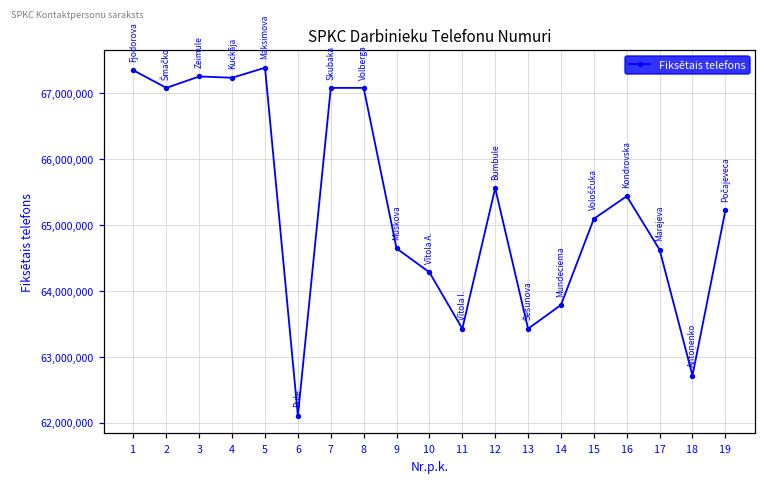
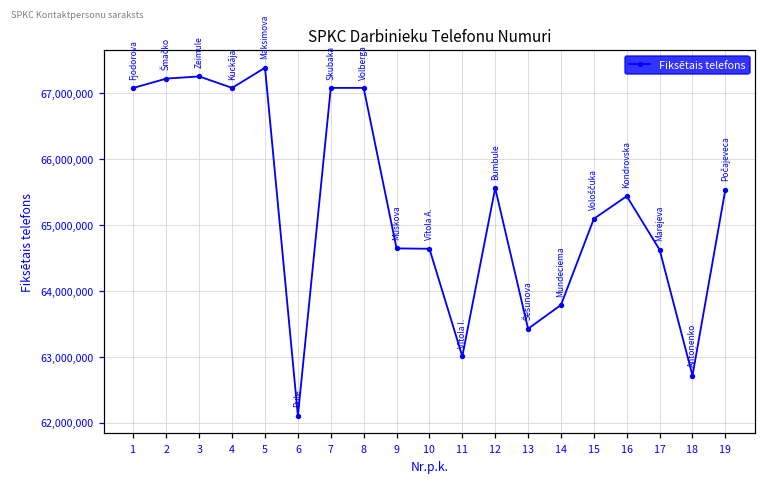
  {
-   "1": "67,300,000",
-   "2": "67,100,000",
+   "1": "67,100,000",
+   "2": "67,200,000",
    "3": "67,300,000",
-   "4": "67,200,000",
+   "4": "67,100,000",
    "5": "67,400,000",
    "6": "62,100,000",
    "7": "67,100,000",
    "8": "67,100,000",
    "9": "64,600,000",
-   "10": "64,300,000",
-   "11": "63,400,000",
+   "10": "64,600,000",
+   "11": "63,000,000",
    "12": "65,600,000",
    "13": "63,400,000",
    "14": "63,800,000",
    "15": "65,100,000",
    "16": "65,400,000",
    "17": "64,600,000",
    "18": "62,700,000",
-   "19": "65,200,000"
+   "19": "65,500,000"
  }
